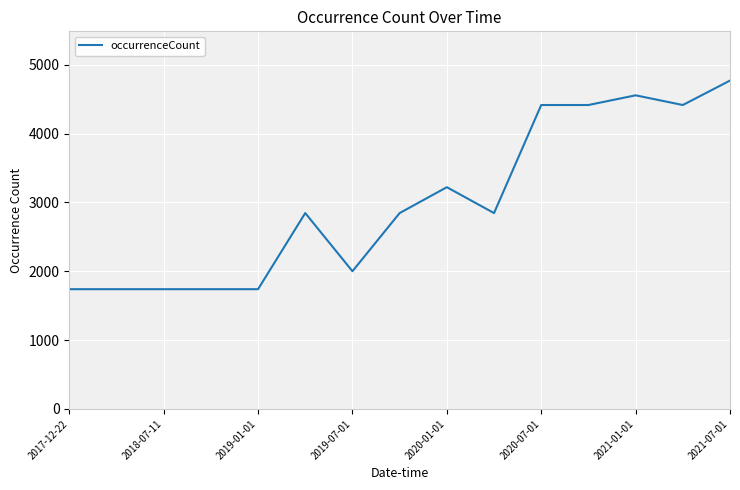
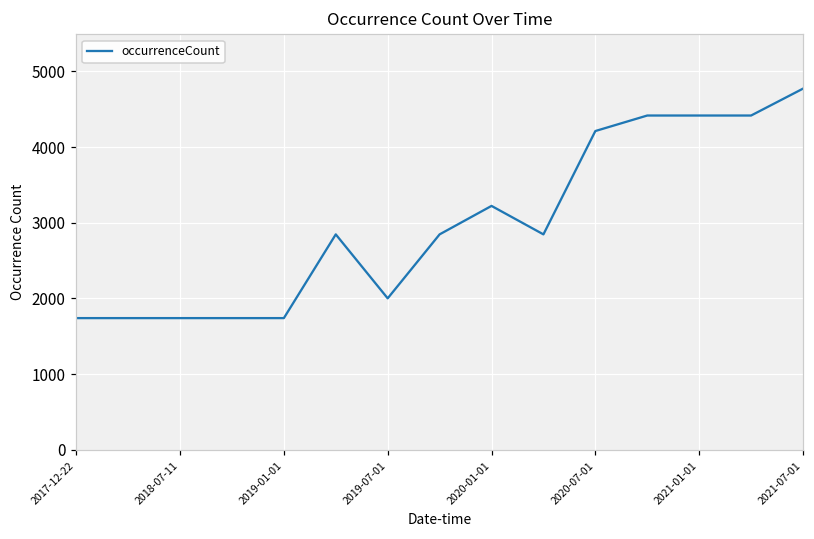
  {
    "2017-12-22": 1700,
    "2018-07-11": 1700,
    "2019-01-01": 1700,
    "2019-07-01": 2000,
    "2020-01-01": 3200,
-   "2020-07-01": 4400,
-   "2021-01-01": 4600,
+   "2020-07-01": 4200,
+   "2021-01-01": 4400,
    "2021-07-01": 4800
  }
